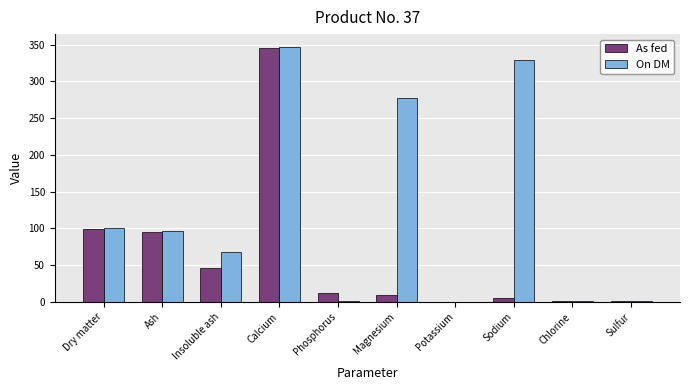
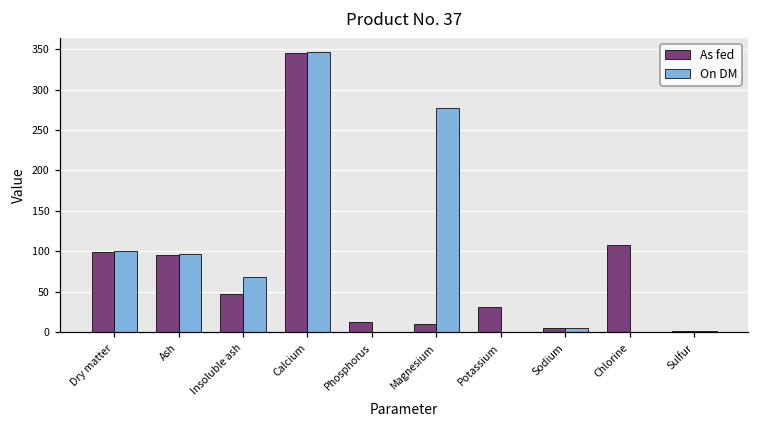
  {
    "As fed": {
      "Dry matter": 100,
      "Ash": 100,
      "Insoluble ash": 50,
      "Calcium": 350,
      "Phosphorus": 10,
      "Magnesium": 10,
-     "Potassium": 0,
+     "Potassium": 30,
      "Sodium": 10,
-     "Chlorine": 0
+     "Chlorine": 110
    },
    "On DM": {
      "Dry matter": 100,
      "Ash": 100,
      "Insoluble ash": 70,
      "Calcium": 350,
      "Magnesium": 280,
-     "Sodium": 330
+     "Sodium": 10
    }
  }
